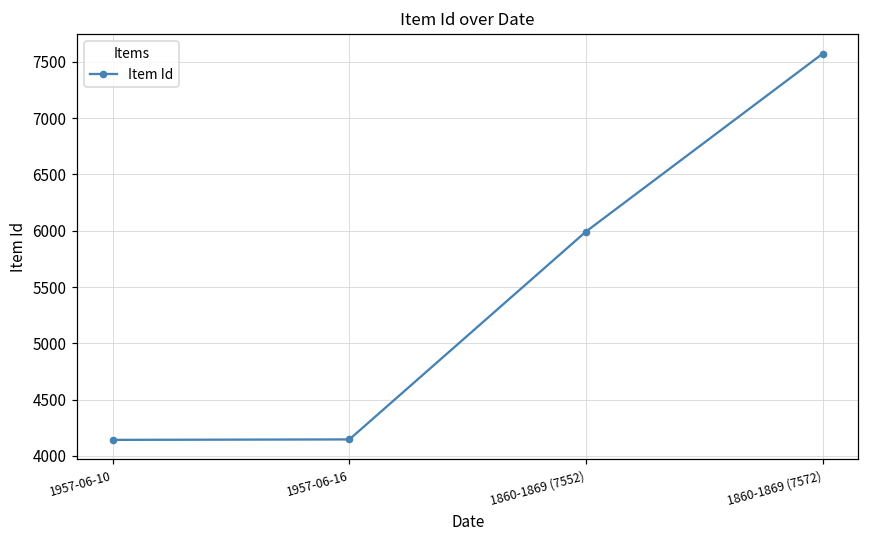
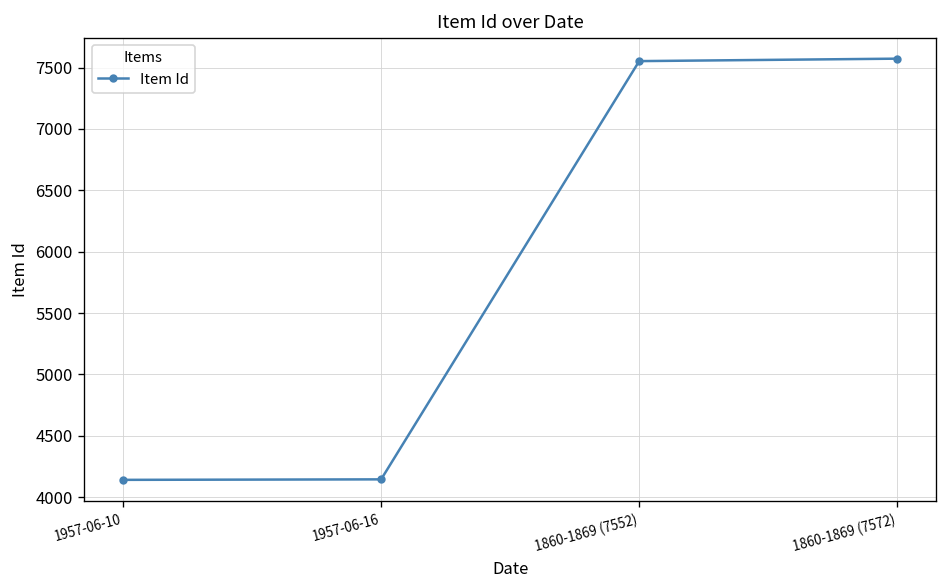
  {
    "1957-06-10": 4140,
    "1957-06-16": 4150,
-   "1860-1869 (7552)": 5990,
+   "1860-1869 (7552)": 7550,
    "1860-1869 (7572)": 7570
  }
